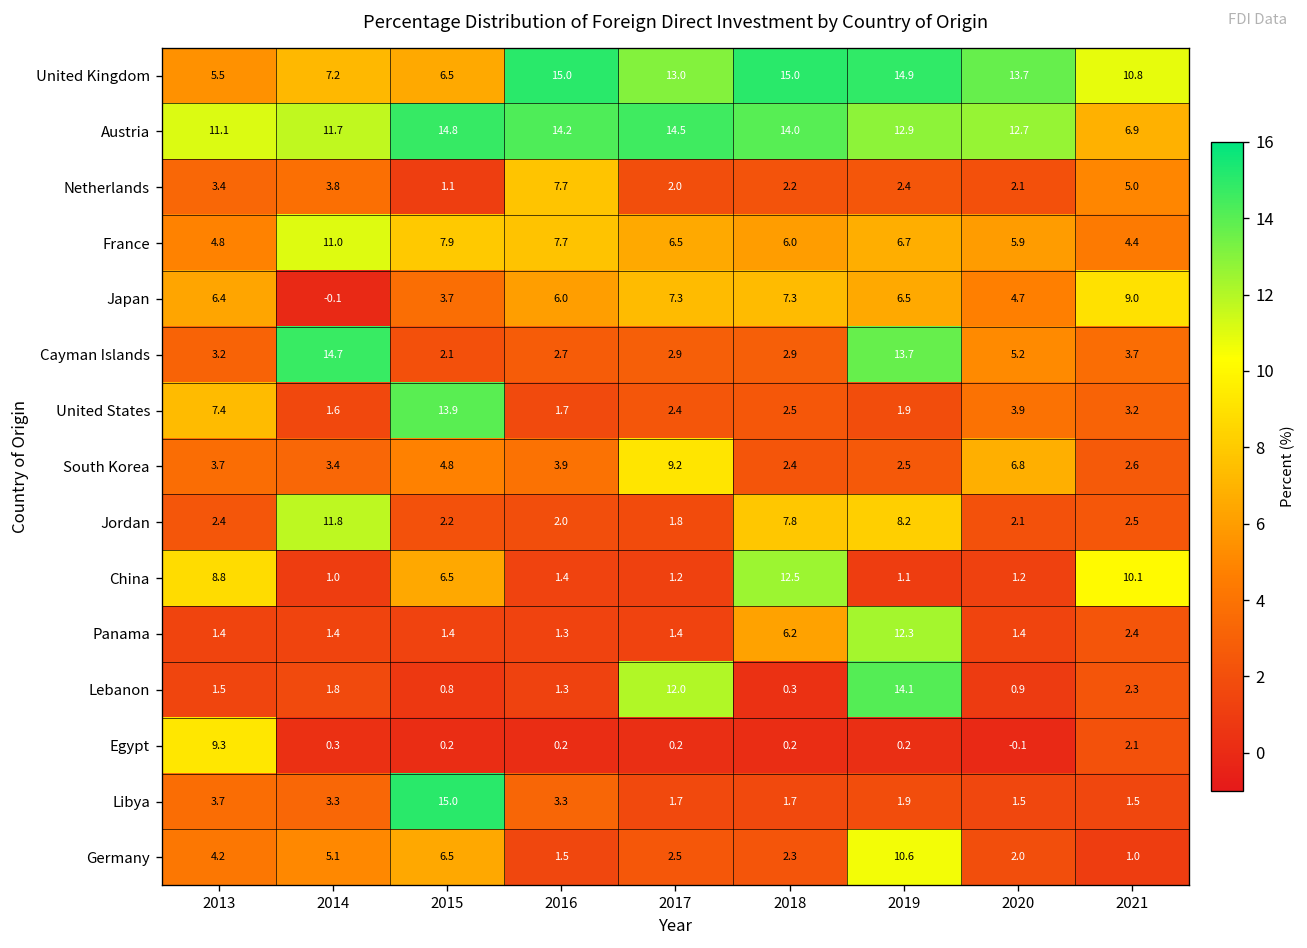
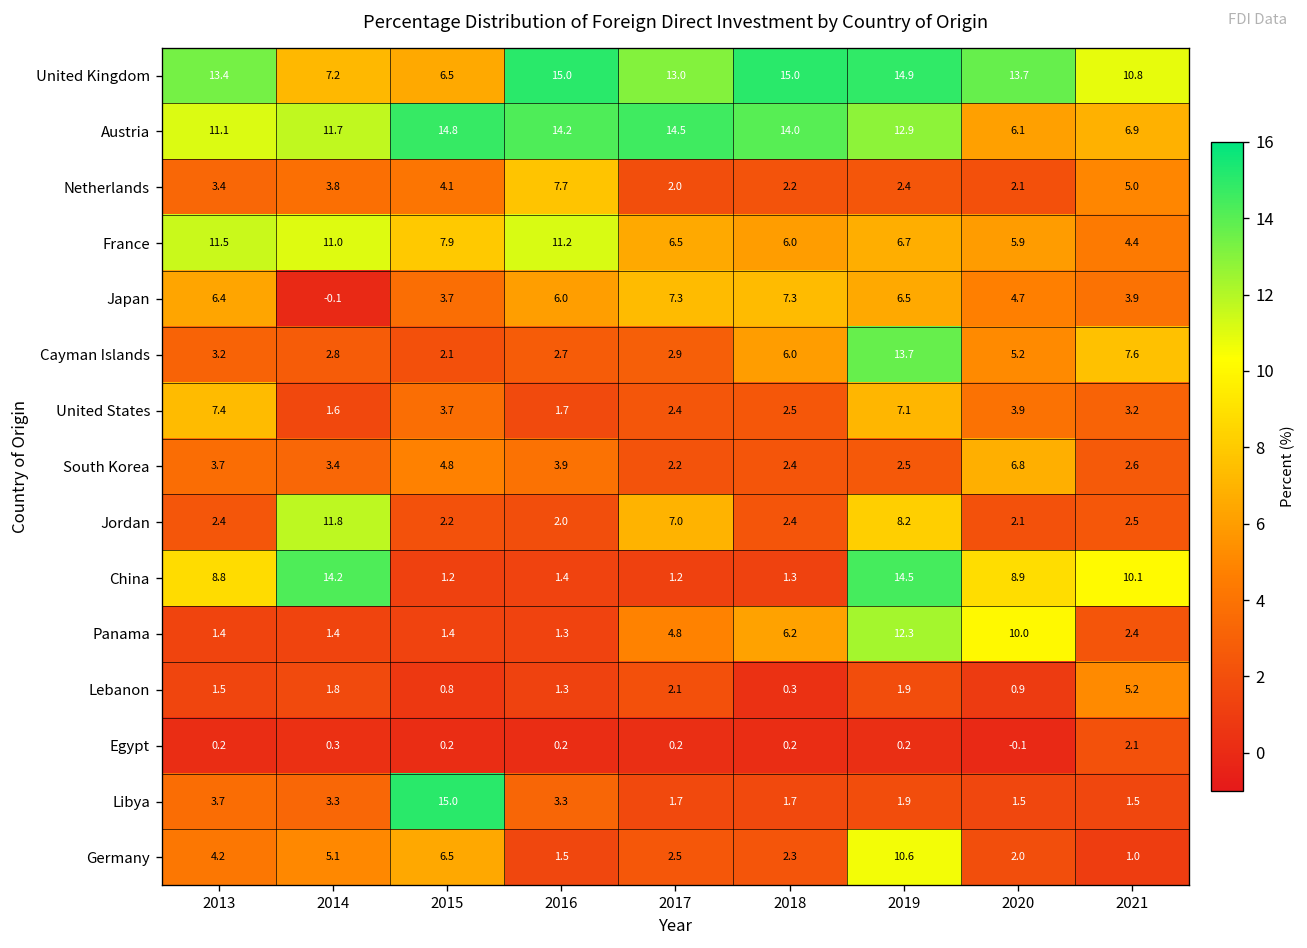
  {
    "United Kingdom": {
-     "2013": 5.5,
+     "2013": 13.4,
      "2014": 7.2,
      "2015": 6.5,
      "2016": 15.0,
      "2017": 13.0,
      "2018": 15.0,
      "2019": 14.9,
      "2020": 13.7,
      "2021": 10.8
    },
    "Austria": {
      "2013": 11.1,
      "2014": 11.7,
      "2015": 14.8,
      "2016": 14.2,
      "2017": 14.5,
      "2018": 14.0,
      "2019": 12.9,
-     "2020": 12.7,
+     "2020": 6.1,
      "2021": 6.9
    },
    "Netherlands": {
      "2013": 3.4,
      "2014": 3.8,
-     "2015": 1.1,
+     "2015": 4.1,
      "2016": 7.7,
      "2017": 2.0,
      "2018": 2.2,
      "2019": 2.4,
      "2020": 2.1,
      "2021": 5.0
    },
    "France": {
-     "2013": 4.8,
+     "2013": 11.5,
      "2014": 11.0,
      "2015": 7.9,
-     "2016": 7.7,
+     "2016": 11.2,
      "2017": 6.5,
      "2018": 6.0,
      "2019": 6.7,
      "2020": 5.9,
      "2021": 4.4
    },
    "Japan": {
      "2013": 6.4,
      "2014": -0.1,
      "2015": 3.7,
      "2016": 6.0,
      "2017": 7.3,
      "2018": 7.3,
      "2019": 6.5,
      "2020": 4.7,
-     "2021": 9.0
+     "2021": 3.9
    },
    "Cayman Islands": {
      "2013": 3.2,
-     "2014": 14.7,
+     "2014": 2.8,
      "2015": 2.1,
      "2016": 2.7,
      "2017": 2.9,
-     "2018": 2.9,
+     "2018": 6.0,
      "2019": 13.7,
      "2020": 5.2,
-     "2021": 3.7
+     "2021": 7.6
    },
    "United States": {
      "2013": 7.4,
      "2014": 1.6,
-     "2015": 13.9,
+     "2015": 3.7,
      "2016": 1.7,
      "2017": 2.4,
      "2018": 2.5,
-     "2019": 1.9,
+     "2019": 7.1,
      "2020": 3.9,
      "2021": 3.2
    },
    "South Korea": {
      "2013": 3.7,
      "2014": 3.4,
      "2015": 4.8,
      "2016": 3.9,
-     "2017": 9.2,
+     "2017": 2.2,
      "2018": 2.4,
      "2019": 2.5,
      "2020": 6.8,
      "2021": 2.6
    },
    "Jordan": {
      "2013": 2.4,
      "2014": 11.8,
      "2015": 2.2,
      "2016": 2.0,
-     "2017": 1.8,
-     "2018": 7.8,
+     "2017": 7.0,
+     "2018": 2.4,
      "2019": 8.2,
      "2020": 2.1,
      "2021": 2.5
    },
    "China": {
      "2013": 8.8,
-     "2014": 1.0,
-     "2015": 6.5,
+     "2014": 14.2,
+     "2015": 1.2,
      "2016": 1.4,
      "2017": 1.2,
-     "2018": 12.5,
-     "2019": 1.1,
-     "2020": 1.2,
+     "2018": 1.3,
+     "2019": 14.5,
+     "2020": 8.9,
      "2021": 10.1
    },
    "Panama": {
      "2013": 1.4,
      "2014": 1.4,
      "2015": 1.4,
      "2016": 1.3,
-     "2017": 1.4,
+     "2017": 4.8,
      "2018": 6.2,
      "2019": 12.3,
-     "2020": 1.4,
+     "2020": 10.0,
      "2021": 2.4
    },
    "Lebanon": {
      "2013": 1.5,
      "2014": 1.8,
      "2015": 0.8,
      "2016": 1.3,
-     "2017": 12.0,
+     "2017": 2.1,
      "2018": 0.3,
-     "2019": 14.1,
+     "2019": 1.9,
      "2020": 0.9,
-     "2021": 2.3
+     "2021": 5.2
    },
    "Egypt": {
-     "2013": 9.3,
+     "2013": 0.2,
      "2014": 0.3,
      "2015": 0.2,
      "2016": 0.2,
      "2017": 0.2,
      "2018": 0.2,
      "2019": 0.2,
      "2020": -0.1,
      "2021": 2.1
    },
    "Libya": {
      "2013": 3.7,
      "2014": 3.3,
      "2015": 15.0,
      "2016": 3.3,
      "2017": 1.7,
      "2018": 1.7,
      "2019": 1.9,
      "2020": 1.5,
      "2021": 1.5
    },
    "Germany": {
      "2013": 4.2,
      "2014": 5.1,
      "2015": 6.5,
      "2016": 1.5,
      "2017": 2.5,
      "2018": 2.3,
      "2019": 10.6,
      "2020": 2.0,
      "2021": 1.0
    }
  }
